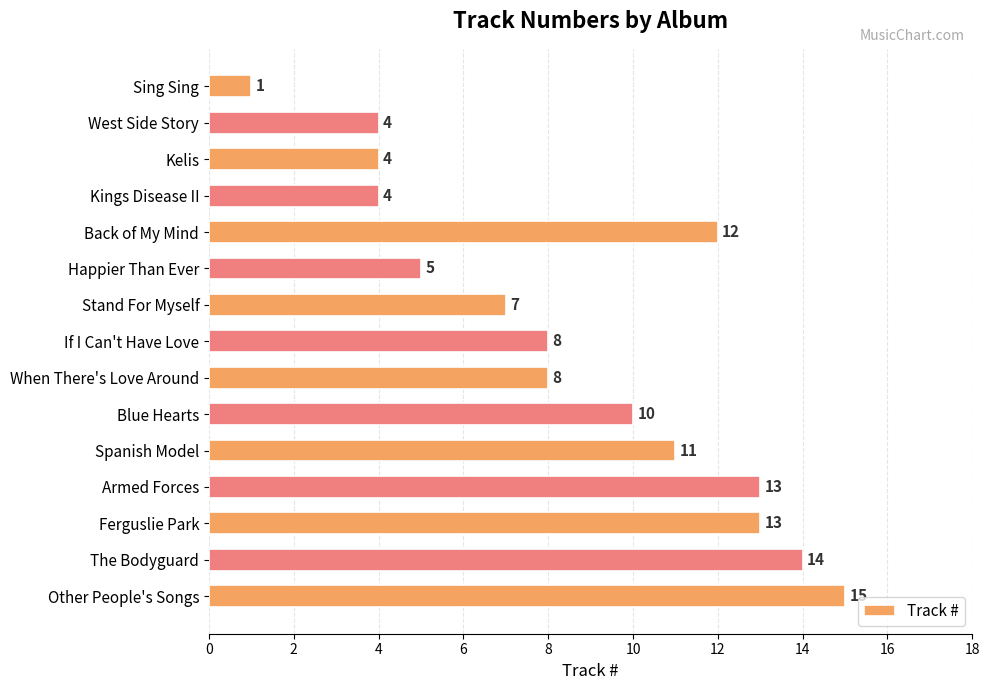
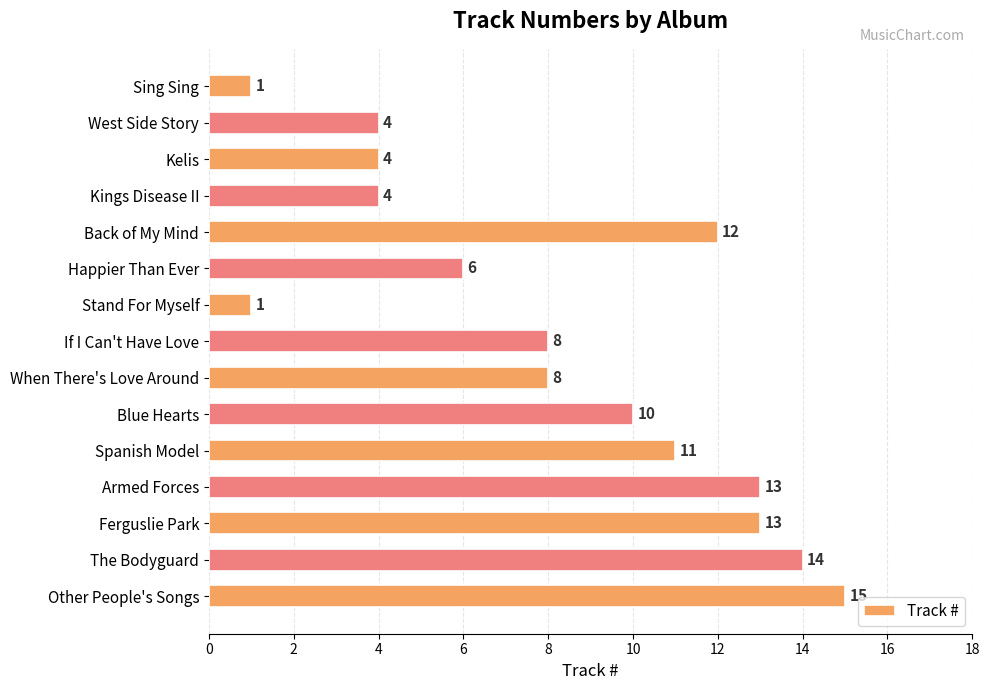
  {
    "Sing Sing": 1,
    "West Side Story": 4,
    "Kelis": 4,
    "Kings Disease II": 4,
    "Back of My Mind": 12,
-   "Happier Than Ever": 5,
-   "Stand For Myself": 7,
+   "Happier Than Ever": 6,
+   "Stand For Myself": 1,
    "If I Can't Have Love": 8,
    "When There's Love Around": 8,
    "Blue Hearts": 10,
    "Spanish Model": 11,
    "Armed Forces": 13,
    "Ferguslie Park": 13,
    "The Bodyguard": 14
  }
